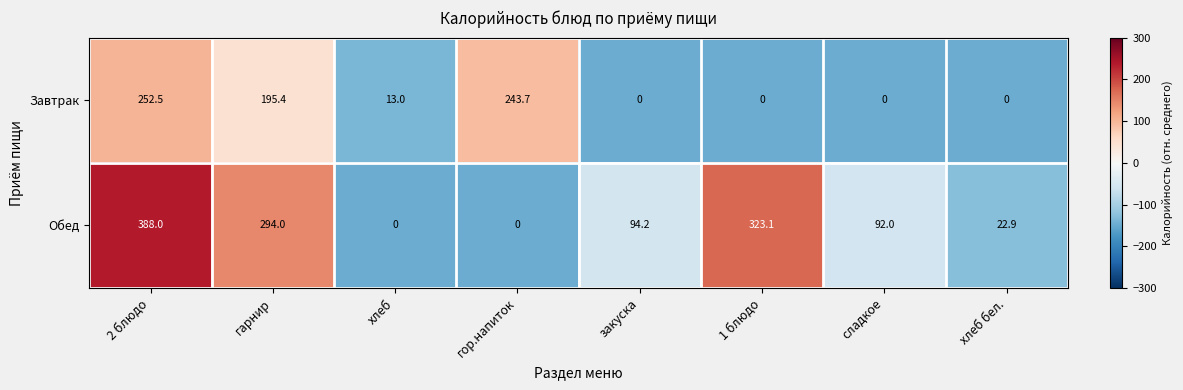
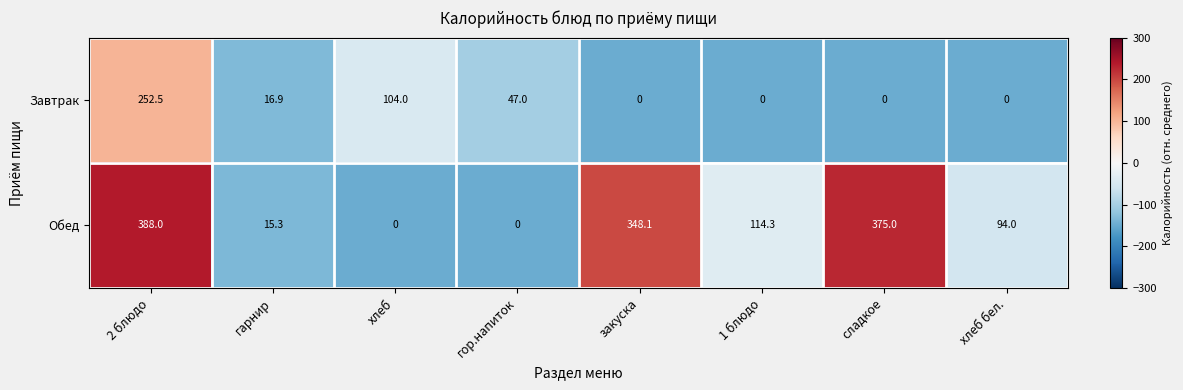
  {
    "Завтрак": {
      "2 блюдо": 252.5,
-     "гарнир": 195.4,
-     "хлеб": 13.0,
-     "гор.напиток": 243.7,
+     "гарнир": 16.9,
+     "хлеб": 104.0,
+     "гор.напиток": 47.0,
      "закуска": 0,
      "1 блюдо": 0,
      "сладкое": 0,
      "хлеб бел.": 0
    },
    "Обед": {
      "2 блюдо": 388.0,
-     "гарнир": 294.0,
+     "гарнир": 15.3,
      "хлеб": 0,
      "гор.напиток": 0,
-     "закуска": 94.2,
-     "1 блюдо": 323.1,
-     "сладкое": 92.0,
-     "хлеб бел.": 22.9
+     "закуска": 348.1,
+     "1 блюдо": 114.3,
+     "сладкое": 375.0,
+     "хлеб бел.": 94.0
    }
  }
